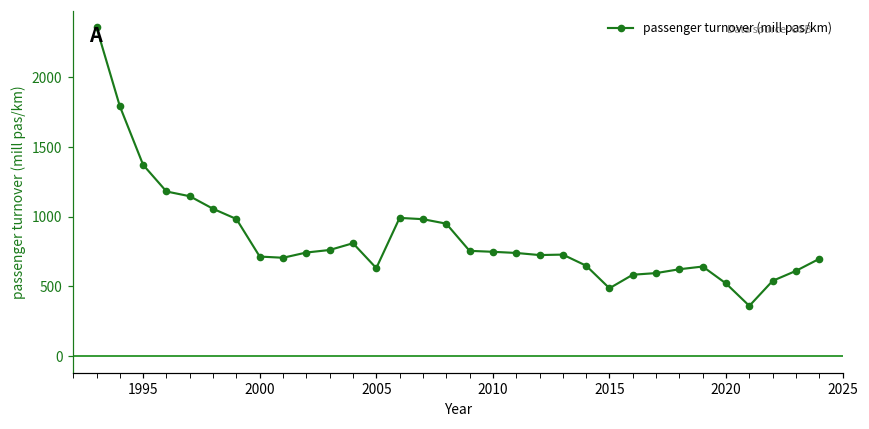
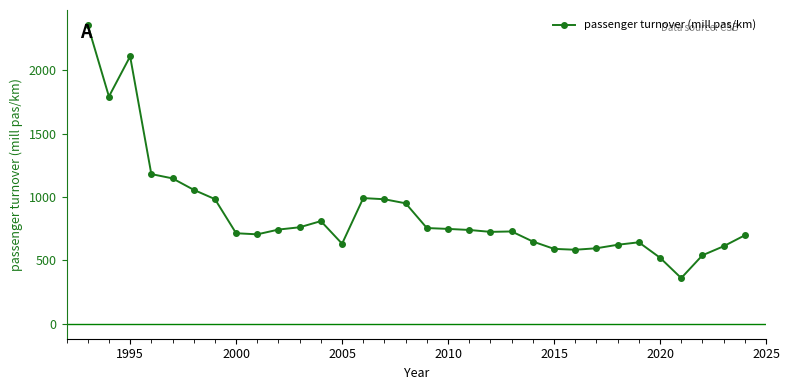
  {
-   "1995": 1370,
+   "1995": 2110,
    "2000": 710,
    "2005": 630,
    "2010": 750,
-   "2015": 490,
+   "2015": 590,
    "2020": 520
  }
